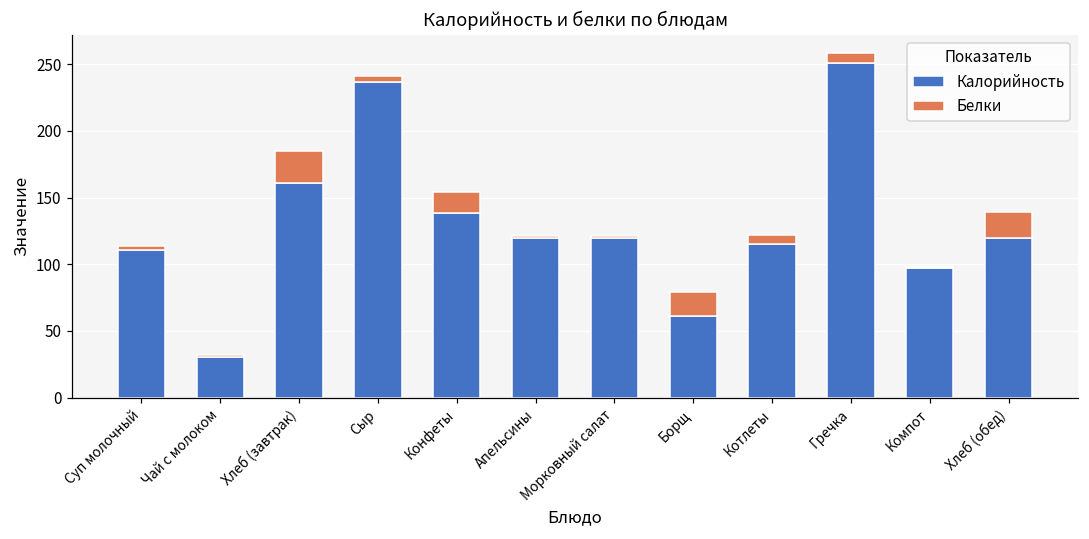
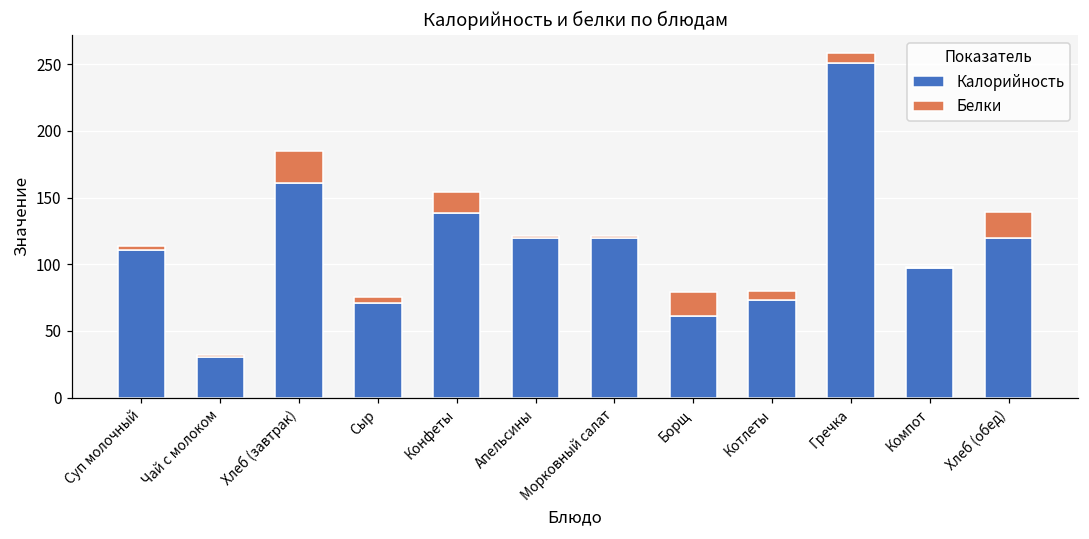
  {
    "Калорийность": {
      "Суп молочный": 111,
      "Чай с молоком": 30,
      "Хлеб (завтрак)": 161,
-     "Сыр": 237,
+     "Сыр": 71,
      "Конфеты": 139,
      "Апельсины": 120,
      "Морковный салат": 120,
      "Борщ": 61,
-     "Котлеты": 115,
+     "Котлеты": 73,
      "Гречка": 251,
      "Компот": 97,
      "Хлеб (обед)": 119
    },
    "Белки": {
      "Суп молочный": 3,
      "Хлеб (завтрак)": 24,
      "Сыр": 5,
      "Конфеты": 15,
      "Борщ": 18,
      "Котлеты": 7,
      "Гречка": 8,
      "Хлеб (обед)": 20
    }
  }
